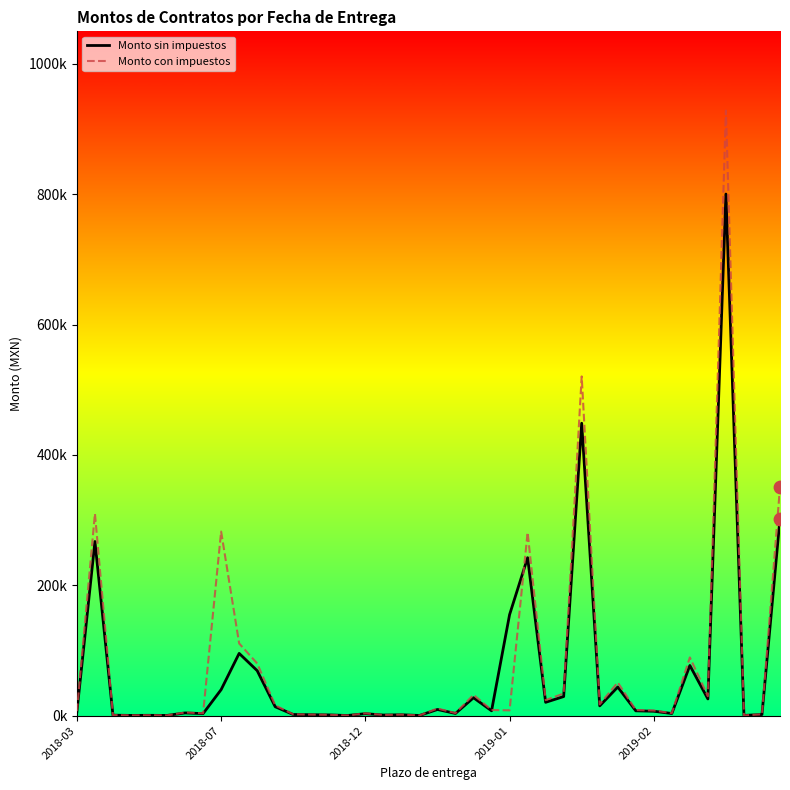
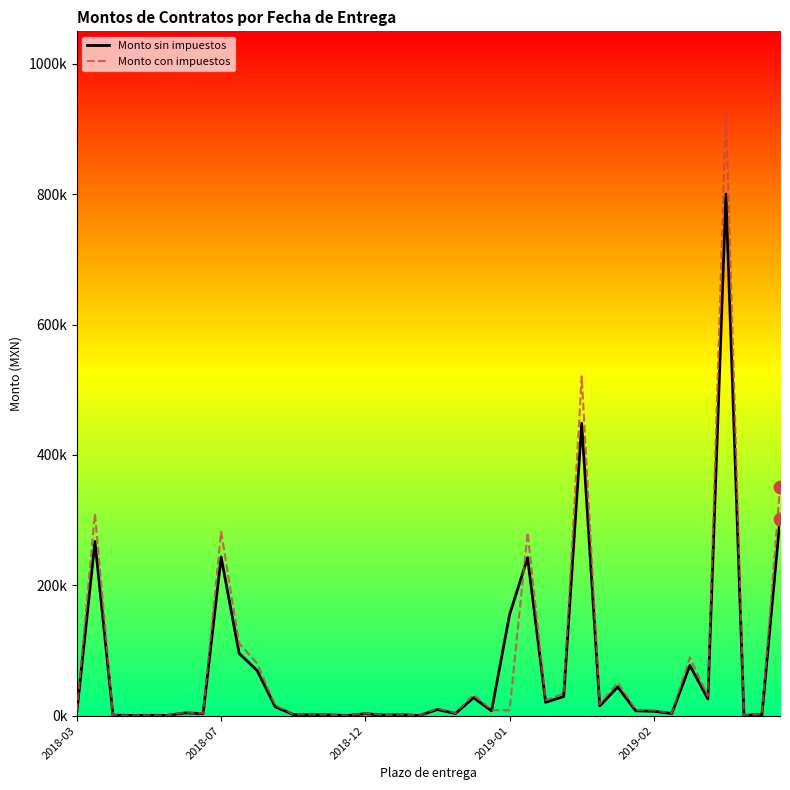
  {
    "Monto sin impuestos": {
-     "2018-07": 40000,
+     "2018-07": 240000,
      "2019-01": 150000
    }
  }
